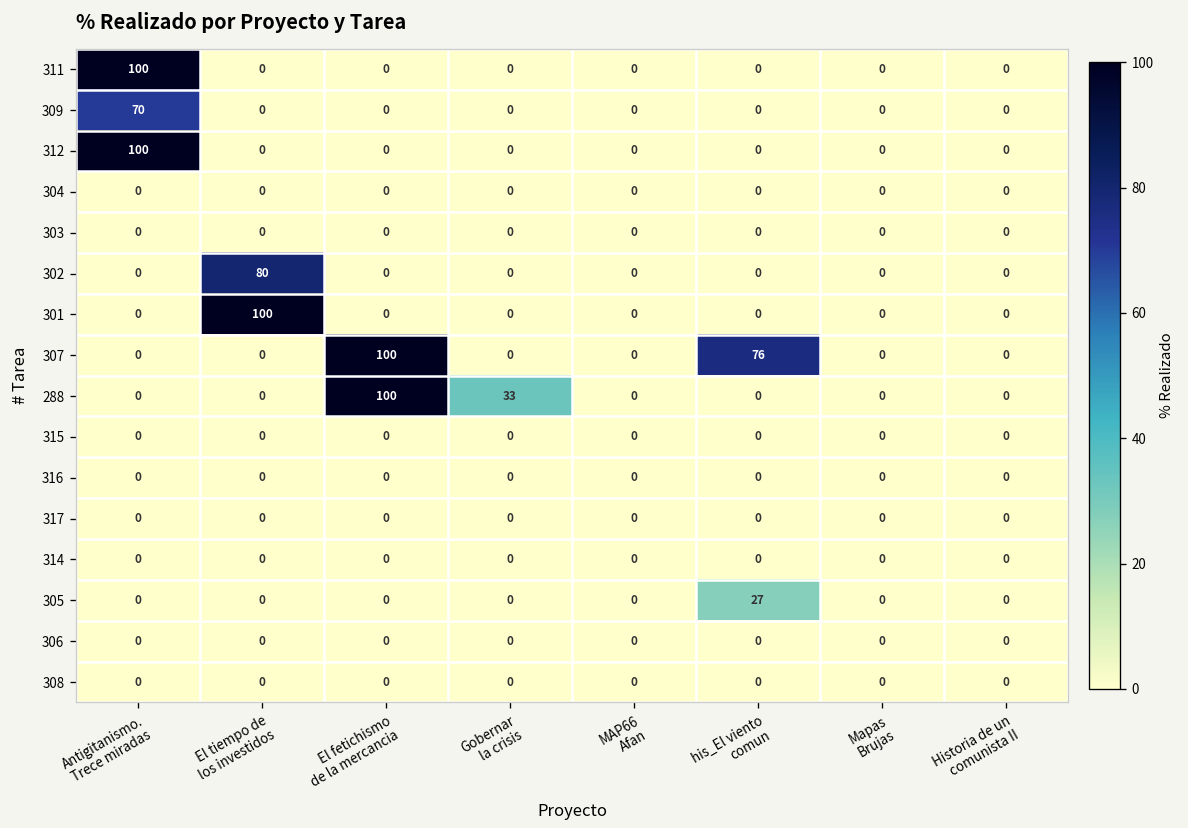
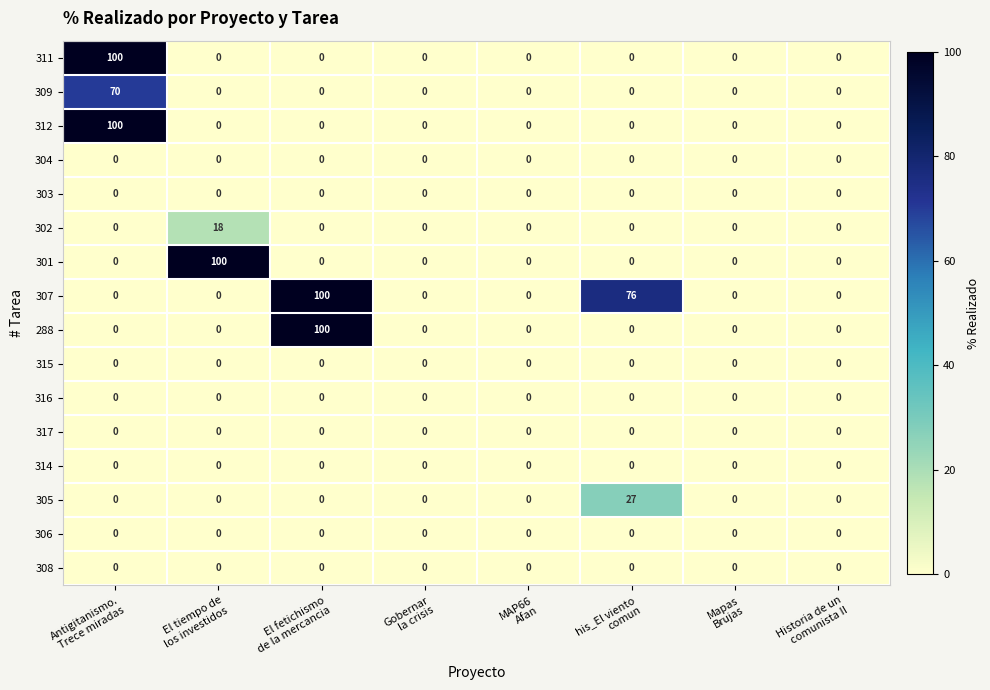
  {
    "311": {
      "Antigitanismo. Trece miradas": 100,
      "El tiempo de los investidos": 0,
      "El fetichismo de la mercancia": 0,
      "Gobernar la crisis": 0,
      "MAP66 Afan": 0,
      "his_El viento comun": 0,
      "Mapas Brujas": 0,
      "Historia de un comunista II": 0
    },
    "309": {
      "Antigitanismo. Trece miradas": 70,
      "El tiempo de los investidos": 0,
      "El fetichismo de la mercancia": 0,
      "Gobernar la crisis": 0,
      "MAP66 Afan": 0,
      "his_El viento comun": 0,
      "Mapas Brujas": 0,
      "Historia de un comunista II": 0
    },
    "312": {
      "Antigitanismo. Trece miradas": 100,
      "El tiempo de los investidos": 0,
      "El fetichismo de la mercancia": 0,
      "Gobernar la crisis": 0,
      "MAP66 Afan": 0,
      "his_El viento comun": 0,
      "Mapas Brujas": 0,
      "Historia de un comunista II": 0
    },
    "304": {
      "Antigitanismo. Trece miradas": 0,
      "El tiempo de los investidos": 0,
      "El fetichismo de la mercancia": 0,
      "Gobernar la crisis": 0,
      "MAP66 Afan": 0,
      "his_El viento comun": 0,
      "Mapas Brujas": 0,
      "Historia de un comunista II": 0
    },
    "303": {
      "Antigitanismo. Trece miradas": 0,
      "El tiempo de los investidos": 0,
      "El fetichismo de la mercancia": 0,
      "Gobernar la crisis": 0,
      "MAP66 Afan": 0,
      "his_El viento comun": 0,
      "Mapas Brujas": 0,
      "Historia de un comunista II": 0
    },
    "302": {
      "Antigitanismo. Trece miradas": 0,
-     "El tiempo de los investidos": 80,
+     "El tiempo de los investidos": 18,
      "El fetichismo de la mercancia": 0,
      "Gobernar la crisis": 0,
      "MAP66 Afan": 0,
      "his_El viento comun": 0,
      "Mapas Brujas": 0,
      "Historia de un comunista II": 0
    },
    "301": {
      "Antigitanismo. Trece miradas": 0,
      "El tiempo de los investidos": 100,
      "El fetichismo de la mercancia": 0,
      "Gobernar la crisis": 0,
      "MAP66 Afan": 0,
      "his_El viento comun": 0,
      "Mapas Brujas": 0,
      "Historia de un comunista II": 0
    },
    "307": {
      "Antigitanismo. Trece miradas": 0,
      "El tiempo de los investidos": 0,
      "El fetichismo de la mercancia": 100,
      "Gobernar la crisis": 0,
      "MAP66 Afan": 0,
      "his_El viento comun": 76,
      "Mapas Brujas": 0,
      "Historia de un comunista II": 0
    },
    "288": {
      "Antigitanismo. Trece miradas": 0,
      "El tiempo de los investidos": 0,
      "El fetichismo de la mercancia": 100,
-     "Gobernar la crisis": 33,
+     "Gobernar la crisis": 0,
      "MAP66 Afan": 0,
      "his_El viento comun": 0,
      "Mapas Brujas": 0,
      "Historia de un comunista II": 0
    },
    "315": {
      "Antigitanismo. Trece miradas": 0,
      "El tiempo de los investidos": 0,
      "El fetichismo de la mercancia": 0,
      "Gobernar la crisis": 0,
      "MAP66 Afan": 0,
      "his_El viento comun": 0,
      "Mapas Brujas": 0,
      "Historia de un comunista II": 0
    },
    "316": {
      "Antigitanismo. Trece miradas": 0,
      "El tiempo de los investidos": 0,
      "El fetichismo de la mercancia": 0,
      "Gobernar la crisis": 0,
      "MAP66 Afan": 0,
      "his_El viento comun": 0,
      "Mapas Brujas": 0,
      "Historia de un comunista II": 0
    },
    "317": {
      "Antigitanismo. Trece miradas": 0,
      "El tiempo de los investidos": 0,
      "El fetichismo de la mercancia": 0,
      "Gobernar la crisis": 0,
      "MAP66 Afan": 0,
      "his_El viento comun": 0,
      "Mapas Brujas": 0,
      "Historia de un comunista II": 0
    },
    "314": {
      "Antigitanismo. Trece miradas": 0,
      "El tiempo de los investidos": 0,
      "El fetichismo de la mercancia": 0,
      "Gobernar la crisis": 0,
      "MAP66 Afan": 0,
      "his_El viento comun": 0,
      "Mapas Brujas": 0,
      "Historia de un comunista II": 0
    },
    "305": {
      "Antigitanismo. Trece miradas": 0,
      "El tiempo de los investidos": 0,
      "El fetichismo de la mercancia": 0,
      "Gobernar la crisis": 0,
      "MAP66 Afan": 0,
      "his_El viento comun": 27,
      "Mapas Brujas": 0,
      "Historia de un comunista II": 0
    },
    "306": {
      "Antigitanismo. Trece miradas": 0,
      "El tiempo de los investidos": 0,
      "El fetichismo de la mercancia": 0,
      "Gobernar la crisis": 0,
      "MAP66 Afan": 0,
      "his_El viento comun": 0,
      "Mapas Brujas": 0,
      "Historia de un comunista II": 0
    },
    "308": {
      "Antigitanismo. Trece miradas": 0,
      "El tiempo de los investidos": 0,
      "El fetichismo de la mercancia": 0,
      "Gobernar la crisis": 0,
      "MAP66 Afan": 0,
      "his_El viento comun": 0,
      "Mapas Brujas": 0,
      "Historia de un comunista II": 0
    }
  }
